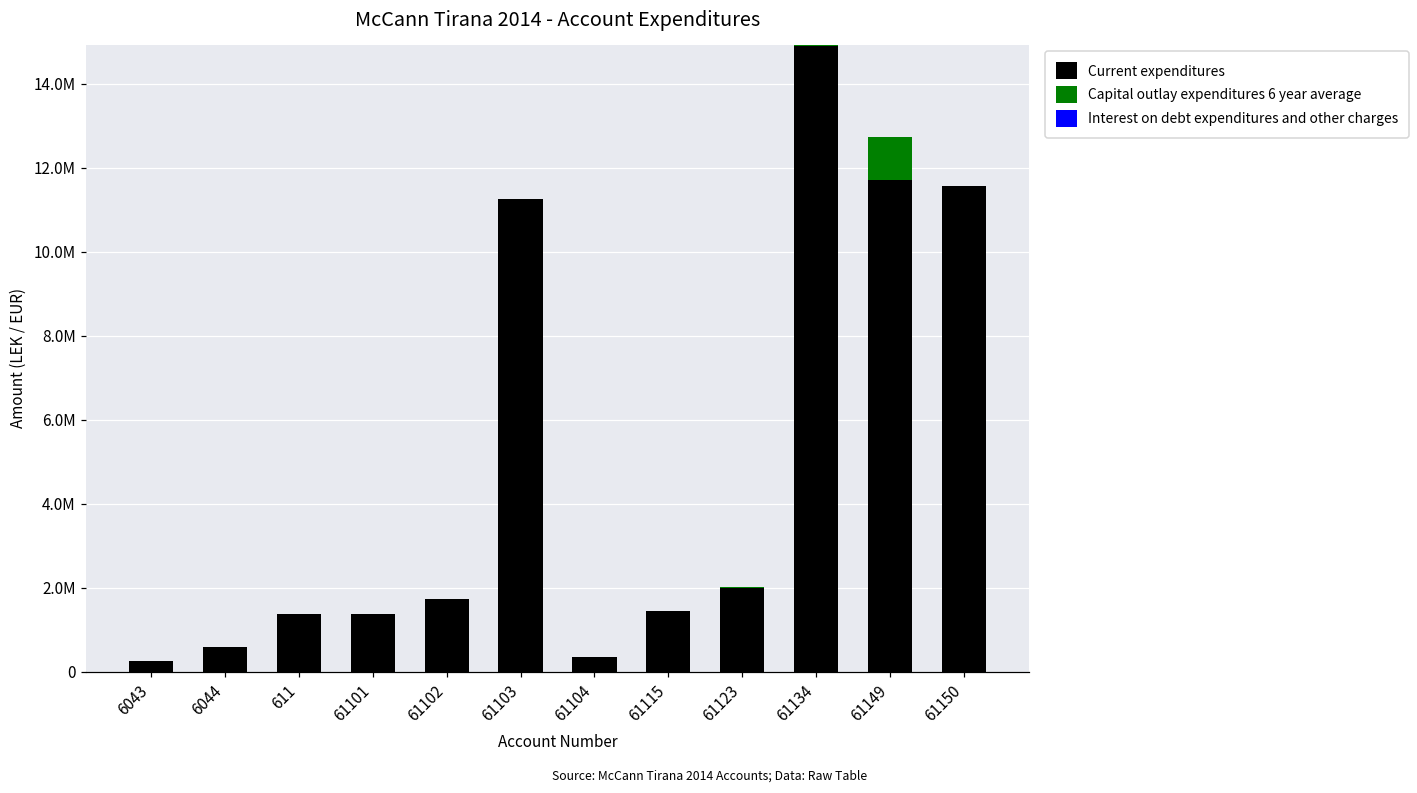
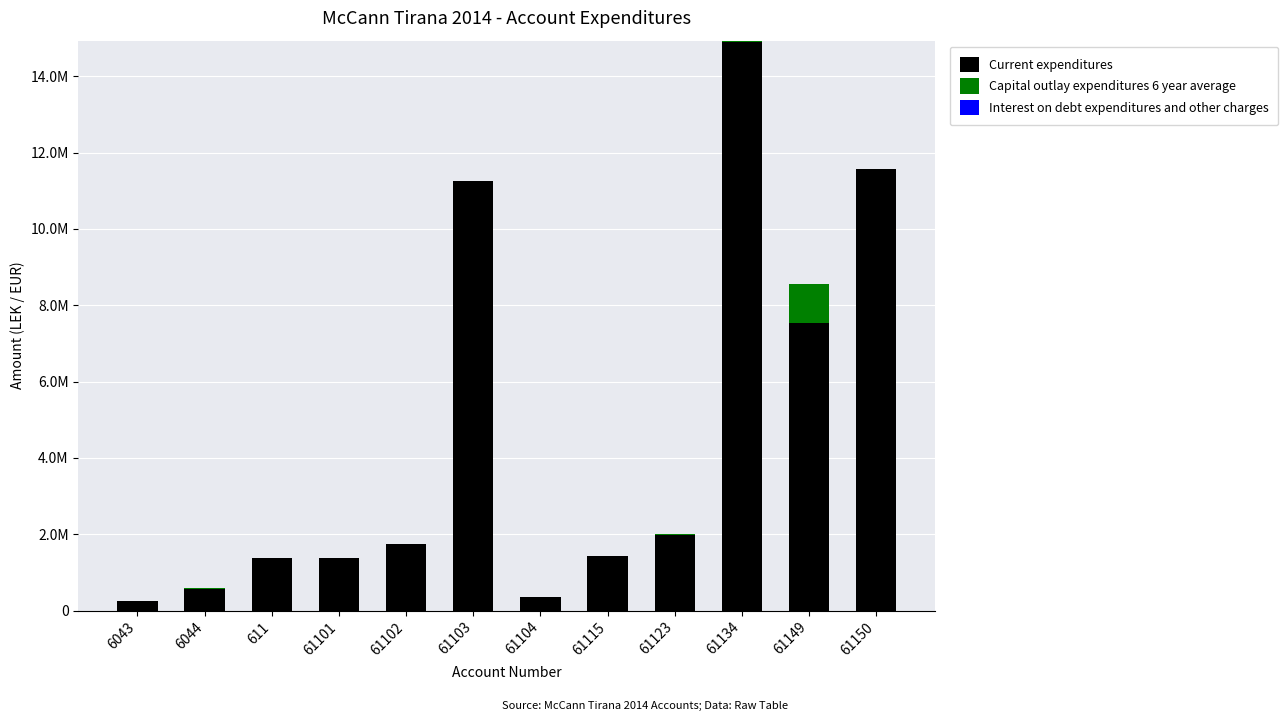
  {
    "Current expenditures": {
      "6043": 300000,
      "6044": 600000,
      "611": 1400000,
      "61101": 1400000,
      "61102": 1700000,
      "61103": 11200000,
      "61104": 300000,
      "61115": 1400000,
      "61123": 2000000,
      "61134": 14900000,
-     "61149": 11700000,
+     "61149": 7500000,
      "61150": 11600000
    },
    "Interest on debt expenditures and other charges": {
      "6043": 0,
      "6044": 0,
      "611": 0,
      "61101": 0,
      "61102": 0,
      "61103": 0,
      "61104": 0,
      "61115": 0,
      "61123": 0,
      "61134": 0,
      "61150": 0
    }
  }
